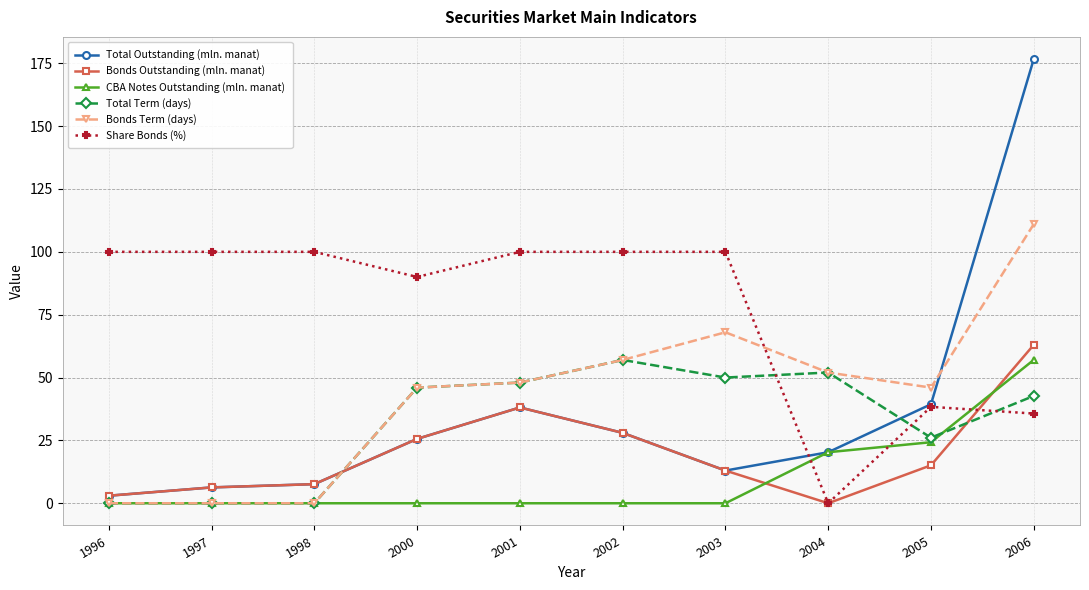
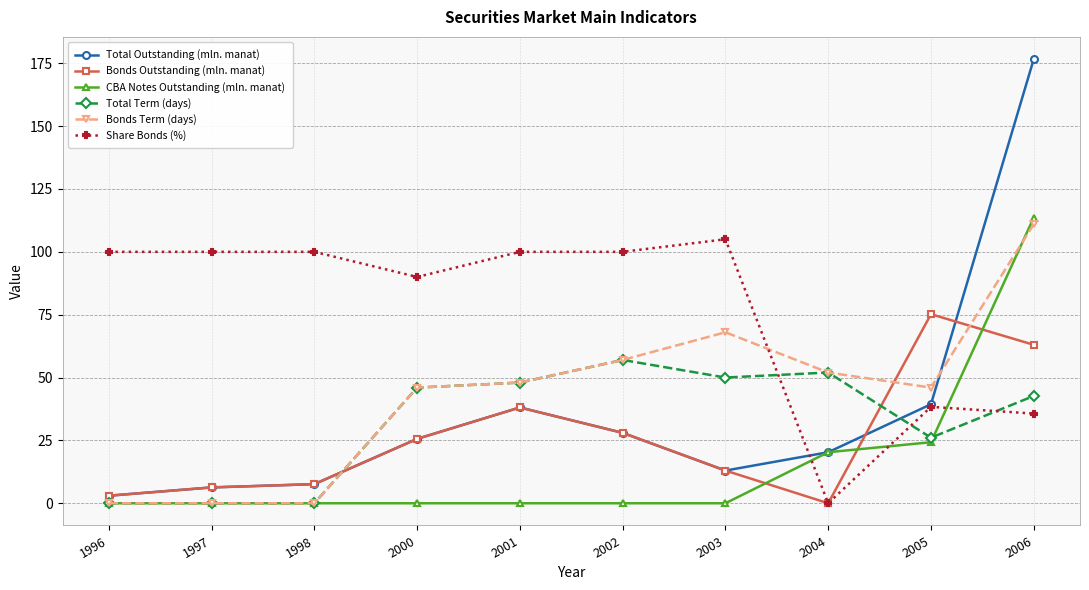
  {
    "Total Outstanding (mln. manat)": {
      "2006": 177
    },
    "Bonds Outstanding (mln. manat)": {
-     "2005": 15,
+     "2005": 75,
      "2006": 63
    },
    "CBA Notes Outstanding (mln. manat)": {
      "2000": 0,
      "2001": 0,
      "2002": 0,
      "2003": 0,
      "2005": 24,
-     "2006": 57
+     "2006": 114
    },
    "Total Term (days)": {
      "2003": 50,
      "2005": 26,
      "2006": 43
    },
    "Bonds Term (days)": {
      "2003": 68,
      "2005": 46,
      "2006": 111
    },
    "Share Bonds (%)": {
      "1996": 100,
      "1997": 100,
      "1998": 100,
      "2000": 90,
      "2001": 100,
      "2002": 100,
-     "2003": 100,
+     "2003": 105,
      "2006": 36
    }
  }
